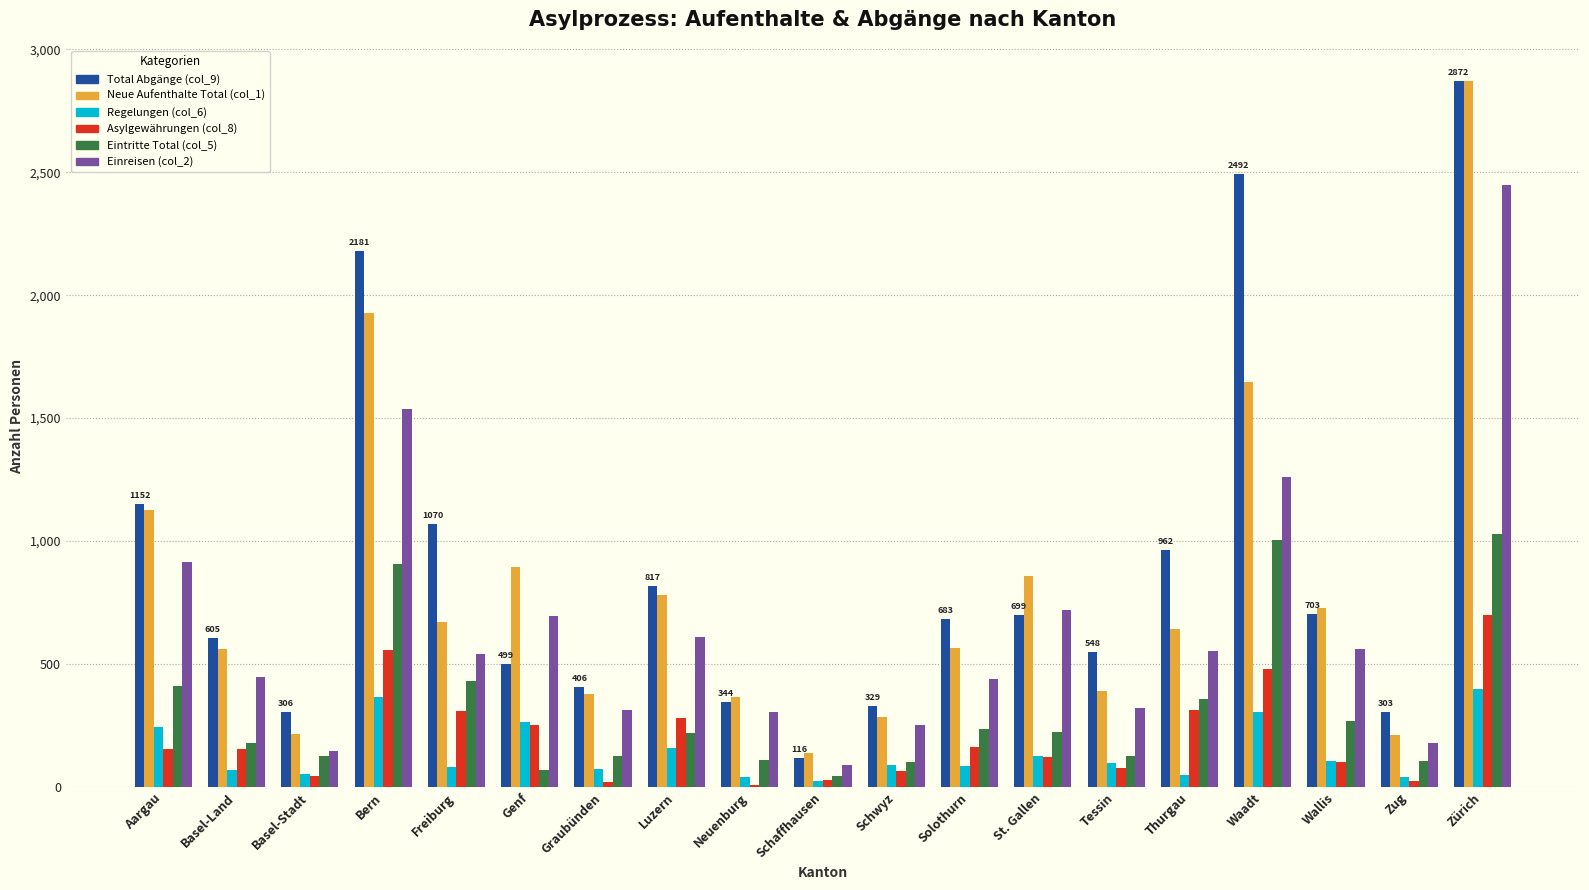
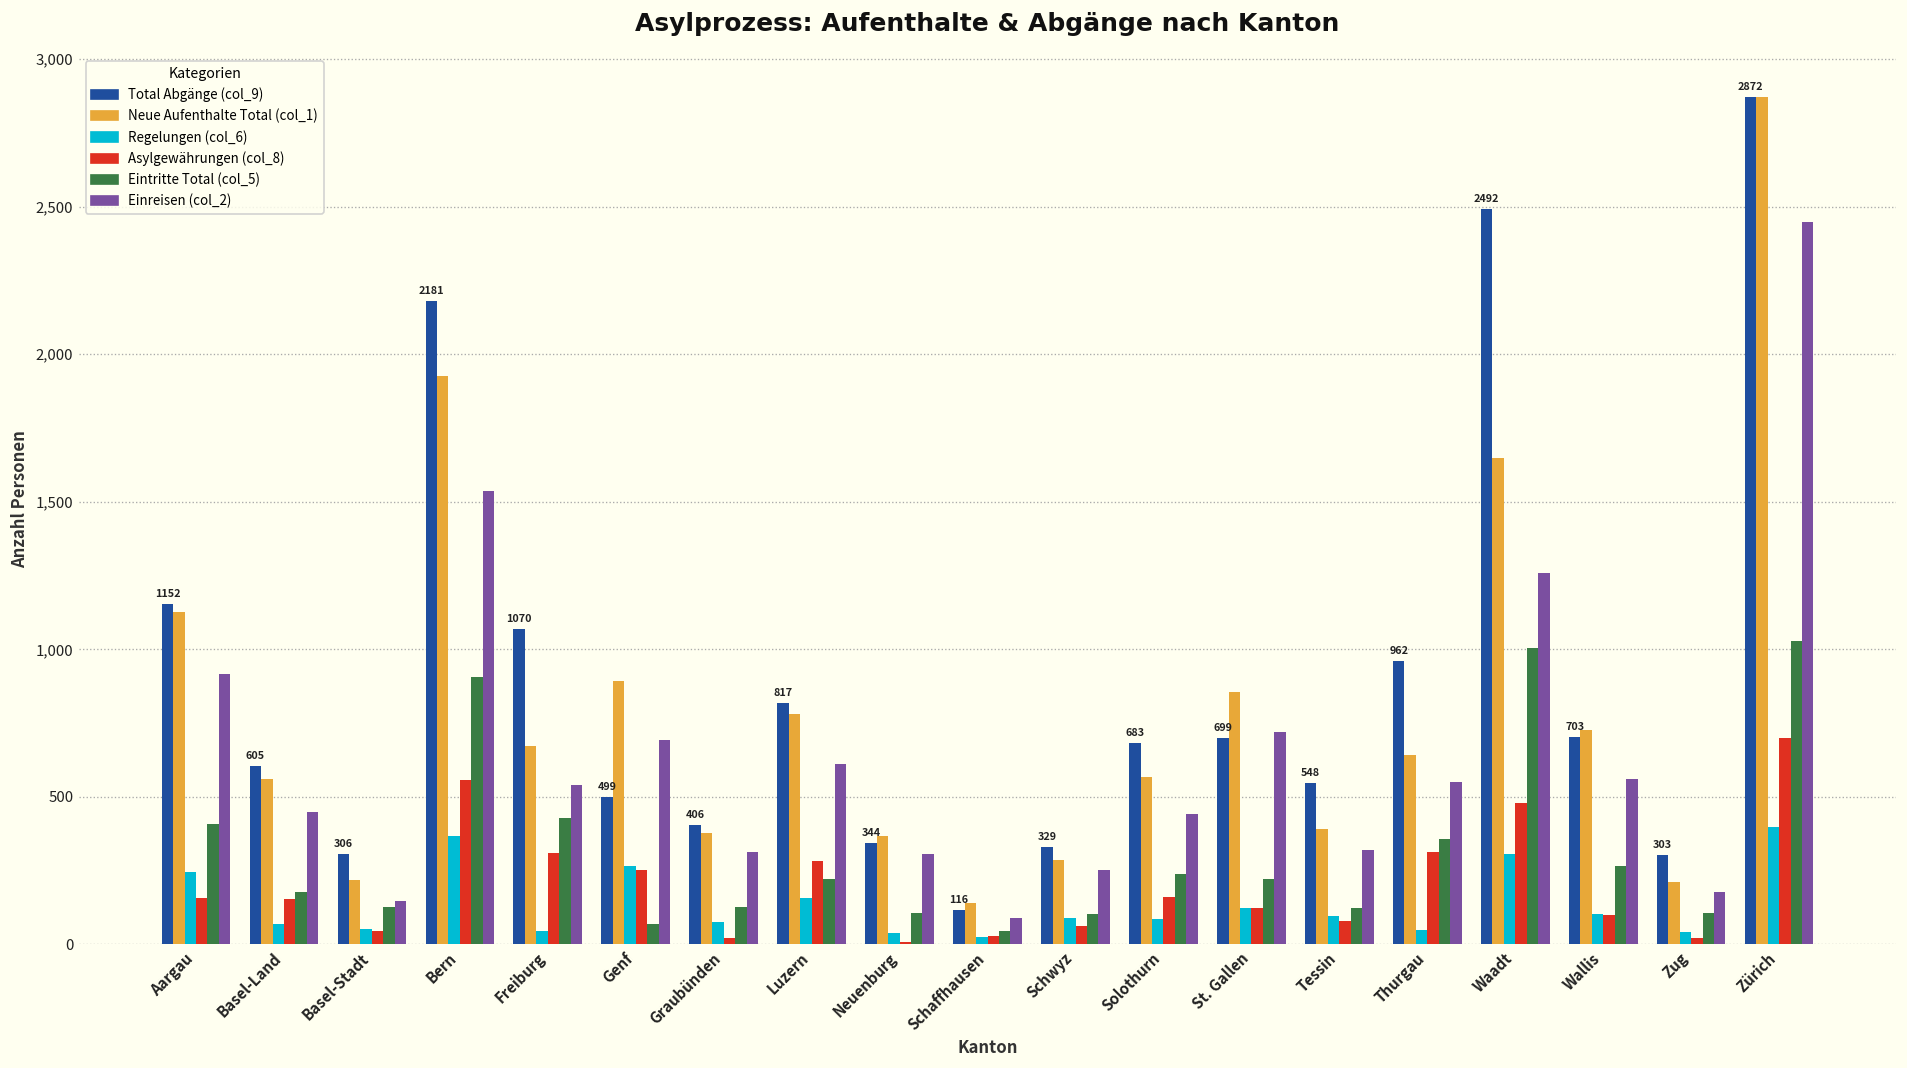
  {
    "Total Abgänge (col_9)": {
      "Aargau": "1152",
      "Basel-Land": "605",
      "Basel-Stadt": "306",
      "Bern": "2181",
      "Freiburg": "1070",
      "Genf": "499",
      "Graubünden": "406",
      "Luzern": "817",
      "Neuenburg": "344",
      "Schaffhausen": "116",
      "Schwyz": "329",
      "Solothurn": "683",
      "St. Gallen": "699",
      "Tessin": "548",
      "Thurgau": "962",
      "Waadt": "2492",
      "Wallis": "703",
      "Zug": "303",
      "Zürich": "2872"
    },
    "Neue Aufenthalte Total (col_1)": {
      "Zürich": "2872"
    },
    "Regelungen (col_6)": {
      "Aargau": "250",
      "Basel-Land": "70",
      "Basel-Stadt": "50",
      "Bern": "370",
-     "Freiburg": "80",
+     "Freiburg": "40",
      "Genf": "270",
      "Graubünden": "80",
      "Luzern": "160",
      "Neuenburg": "40",
      "Schaffhausen": "30",
      "Schwyz": "90",
      "Solothurn": "90",
      "St. Gallen": "130",
      "Tessin": "100",
      "Thurgau": "50",
      "Waadt": "310",
      "Wallis": "100",
      "Zug": "40",
      "Zürich": "400"
    },
    "Asylgewährungen (col_8)": {
      "Aargau": "160",
      "Basel-Land": "160",
      "Basel-Stadt": "50",
      "Bern": "560",
      "Freiburg": "310",
      "Genf": "250",
      "Graubünden": "20",
      "Luzern": "280",
      "Schaffhausen": "30",
      "Schwyz": "60",
      "Solothurn": "160",
      "St. Gallen": "120",
      "Tessin": "80",
      "Thurgau": "310",
      "Waadt": "480",
      "Wallis": "100",
      "Zug": "20",
      "Zürich": "700"
    },
    "Eintritte Total (col_5)": {
      "Aargau": "410",
      "Basel-Land": "180",
      "Basel-Stadt": "130",
      "Bern": "910",
      "Freiburg": "430",
      "Genf": "70",
      "Graubünden": "130",
      "Luzern": "220",
      "Neuenburg": "110",
      "Schaffhausen": "50",
      "Schwyz": "100",
      "Solothurn": "240",
      "St. Gallen": "220",
      "Tessin": "130",
      "Thurgau": "360",
      "Waadt": "1,000",
      "Wallis": "270",
      "Zug": "110",
      "Zürich": "1,030"
    },
    "Einreisen (col_2)": {
      "Aargau": "920",
      "Basel-Land": "450",
      "Basel-Stadt": "150",
      "Bern": "1,540",
      "Freiburg": "540",
      "Genf": "690",
      "Graubünden": "310",
      "Luzern": "610",
      "Neuenburg": "310",
      "Schaffhausen": "90",
      "Schwyz": "250",
      "Solothurn": "440",
      "St. Gallen": "720",
      "Tessin": "320",
      "Thurgau": "550",
      "Waadt": "1,260",
      "Wallis": "560",
      "Zug": "180",
      "Zürich": "2,450"
    }
  }
